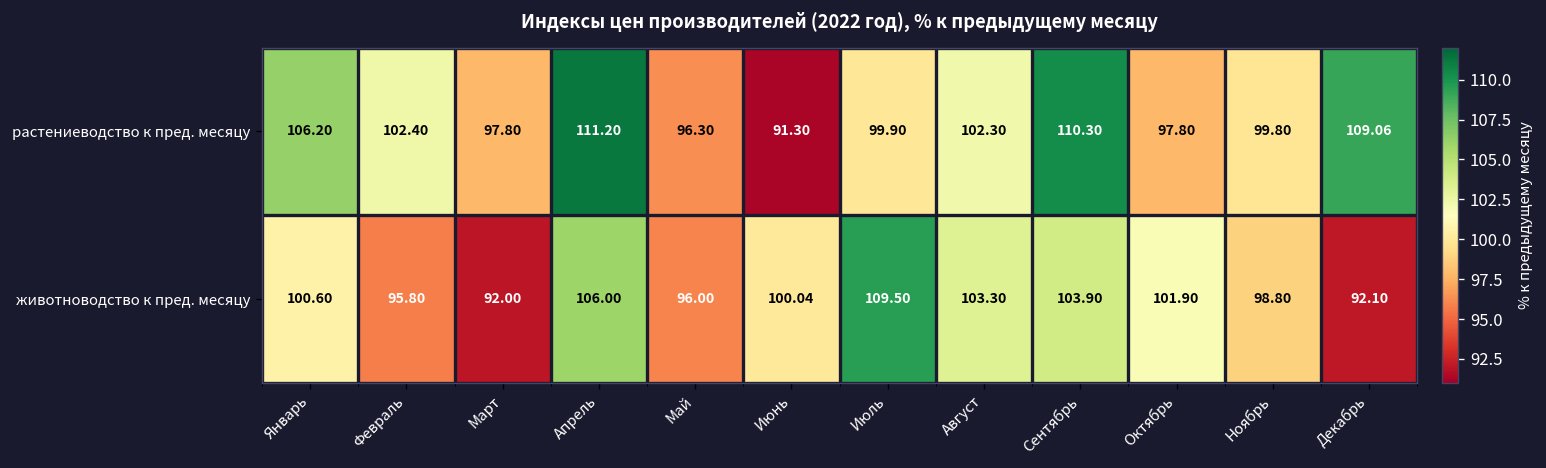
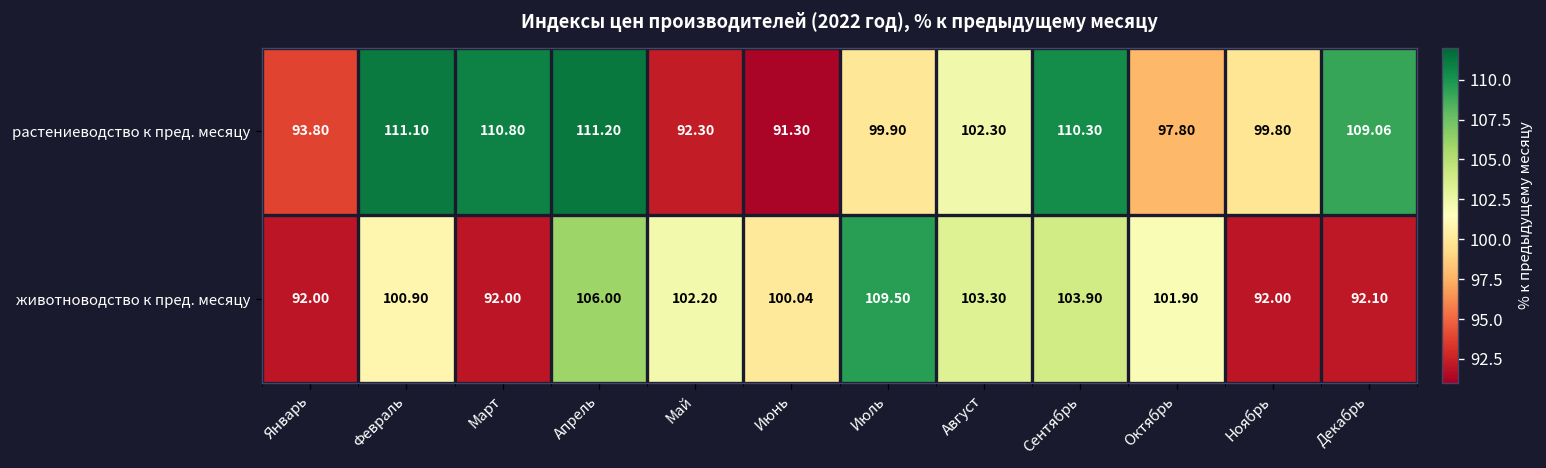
  {
    "растениеводство к пред. месяцу": {
-     "Январь": 106.20,
-     "Февраль": 102.40,
-     "Март": 97.80,
+     "Январь": 93.80,
+     "Февраль": 111.10,
+     "Март": 110.80,
      "Апрель": 111.20,
-     "Май": 96.30,
+     "Май": 92.30,
      "Июнь": 91.30,
      "Июль": 99.90,
      "Август": 102.30,
      "Сентябрь": 110.30,
      "Октябрь": 97.80,
      "Ноябрь": 99.80,
      "Декабрь": 109.06
    },
    "животноводство к пред. месяцу": {
-     "Январь": 100.60,
-     "Февраль": 95.80,
+     "Январь": 92.00,
+     "Февраль": 100.90,
      "Март": 92.00,
      "Апрель": 106.00,
-     "Май": 96.00,
+     "Май": 102.20,
      "Июнь": 100.04,
      "Июль": 109.50,
      "Август": 103.30,
      "Сентябрь": 103.90,
      "Октябрь": 101.90,
-     "Ноябрь": 98.80,
+     "Ноябрь": 92.00,
      "Декабрь": 92.10
    }
  }
